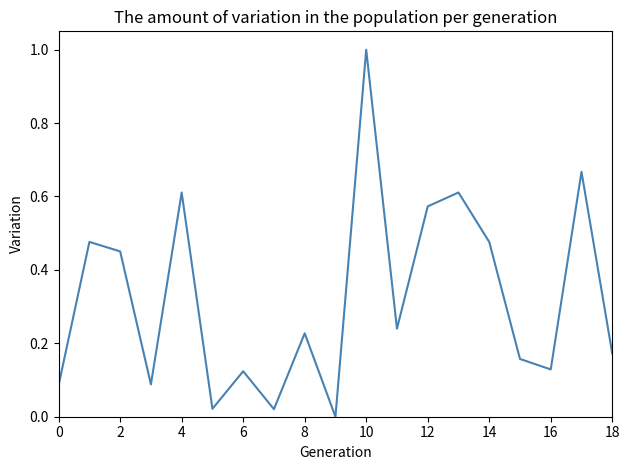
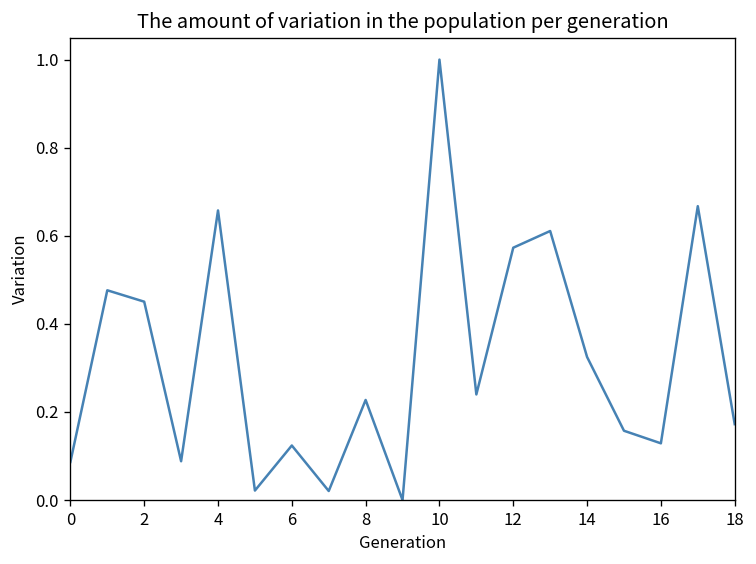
  {
    "0": 0.09,
    "2": 0.45,
-   "4": 0.61,
+   "4": 0.66,
    "6": 0.12,
    "8": 0.23,
    "10": 1.00,
    "12": 0.57,
-   "14": 0.48,
+   "14": 0.32,
    "16": 0.13,
    "18": 0.17
  }
